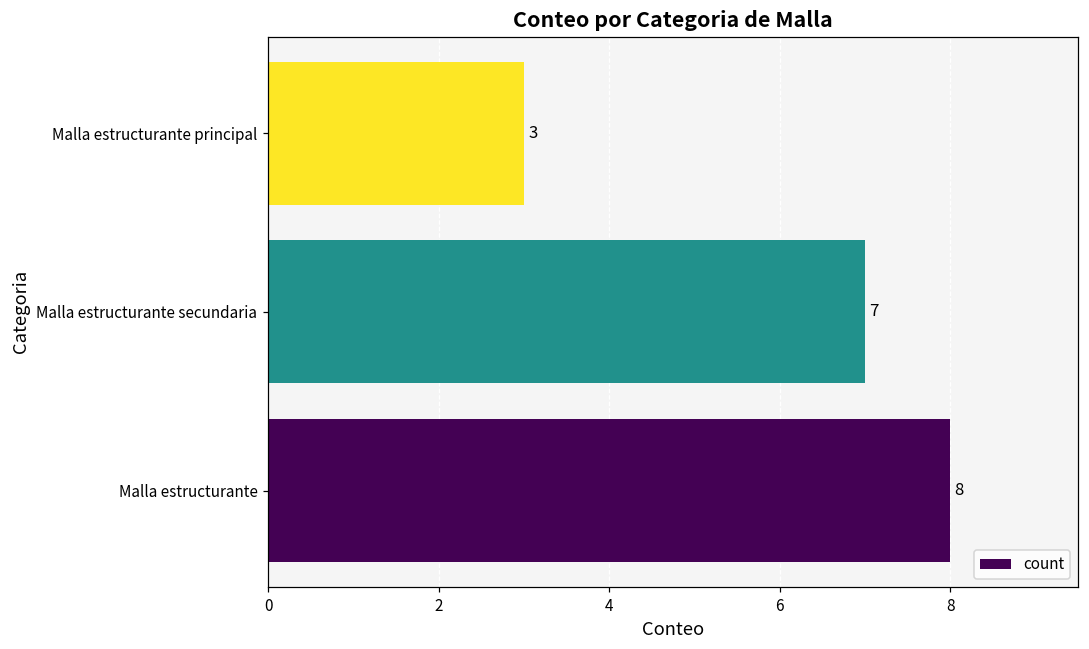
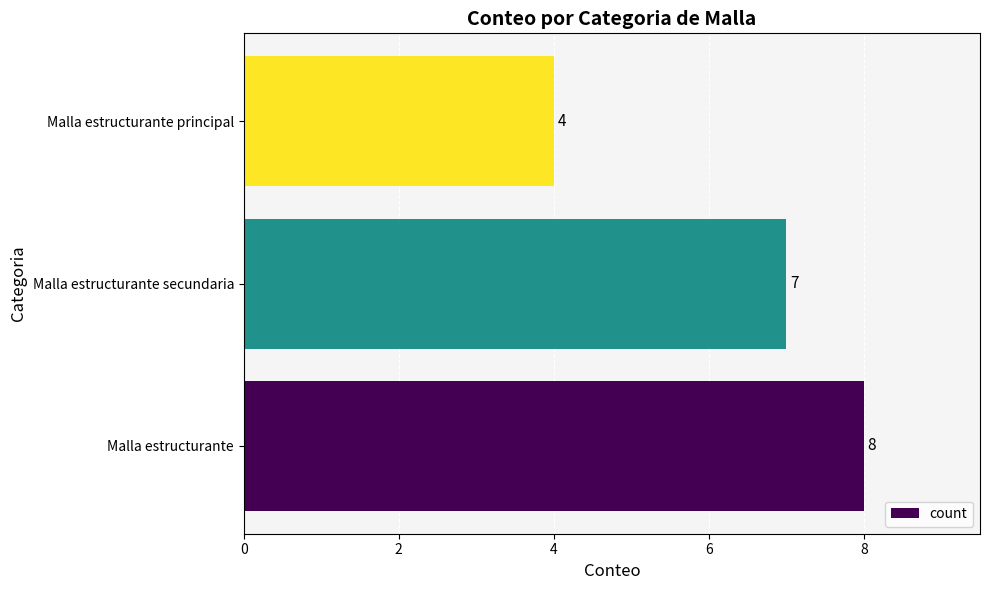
  {
-   "Malla estructurante principal": 3,
+   "Malla estructurante principal": 4,
    "Malla estructurante secundaria": 7,
    "Malla estructurante": 8
  }
